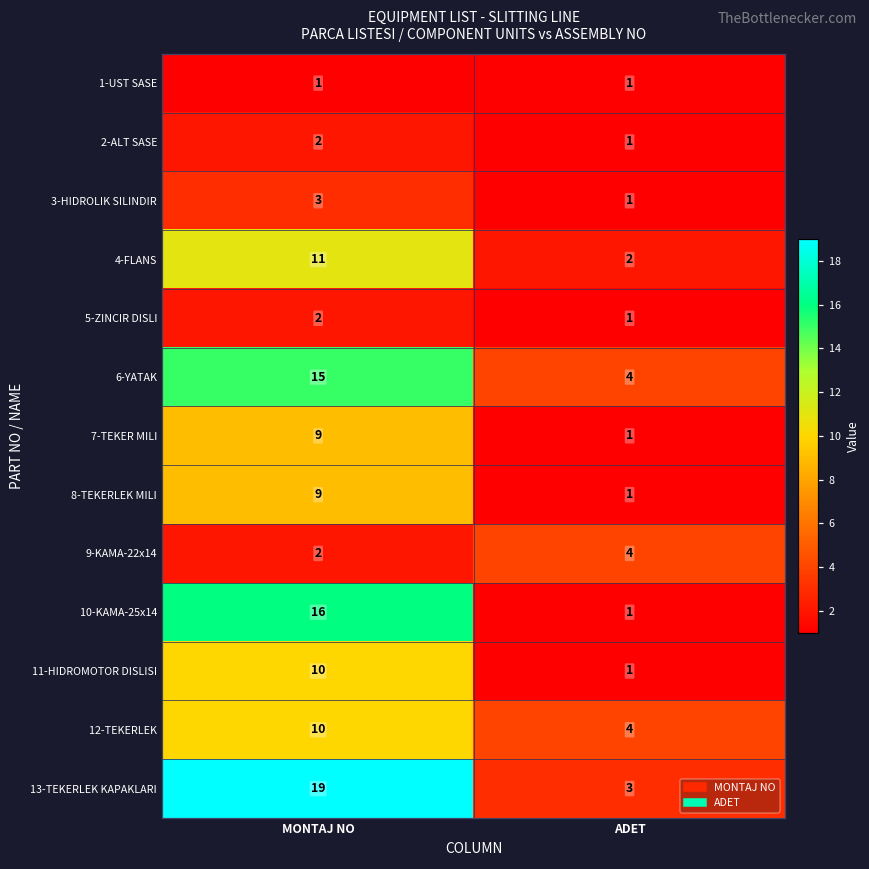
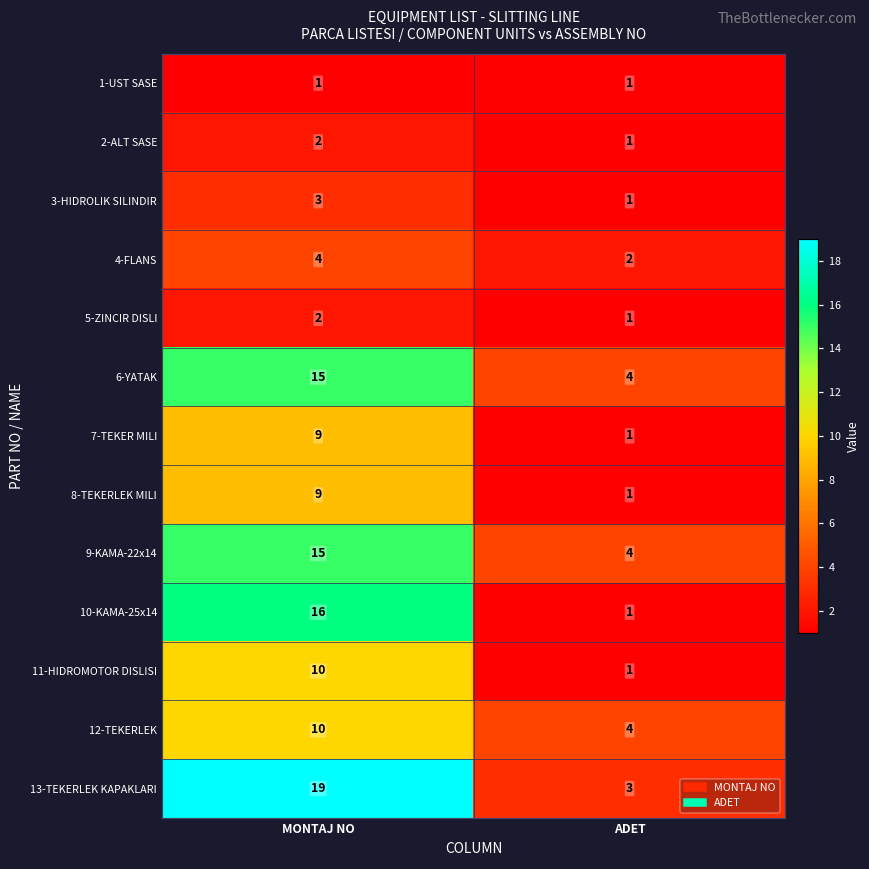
  {
    "4-FLANS": {
-     "MONTAJ NO": 11
+     "MONTAJ NO": 4
    },
    "9-KAMA-22x14": {
-     "MONTAJ NO": 2
+     "MONTAJ NO": 15
    }
  }
